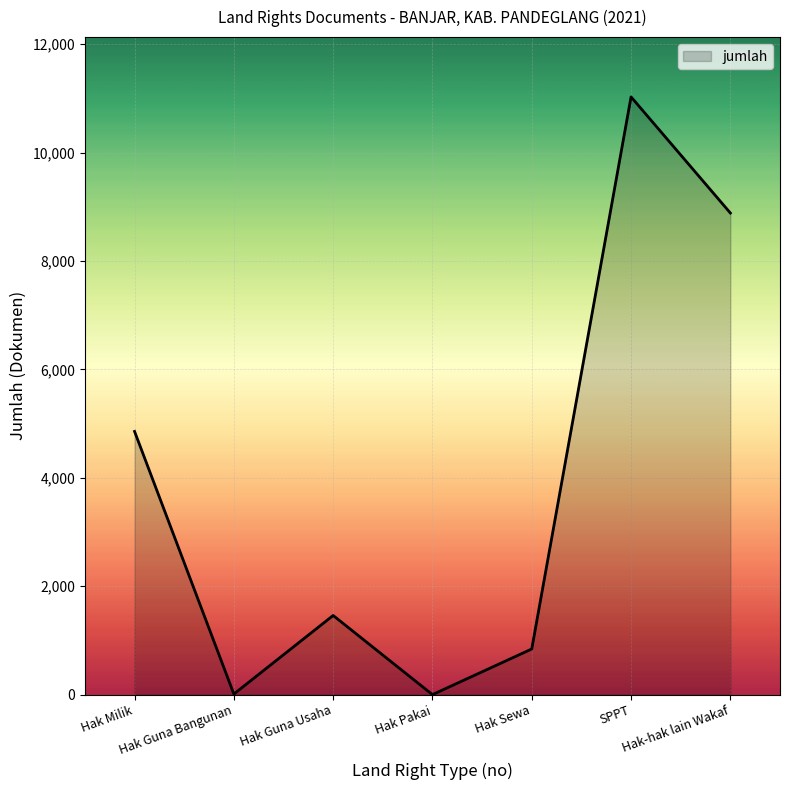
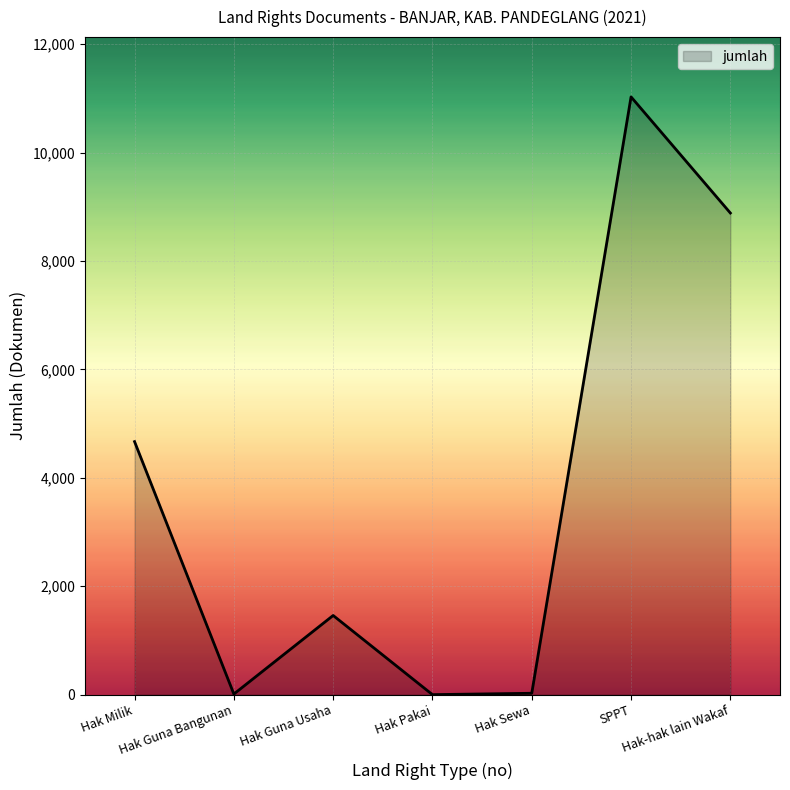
  {
-   "Hak Milik": "4,900",
+   "Hak Milik": "4,700",
    "Hak Guna Bangunan": "0",
    "Hak Guna Usaha": "1,500",
    "Hak Pakai": "0",
-   "Hak Sewa": "800",
+   "Hak Sewa": "0",
    "SPPT": "11,000",
    "Hak-hak lain Wakaf": "8,900"
  }
